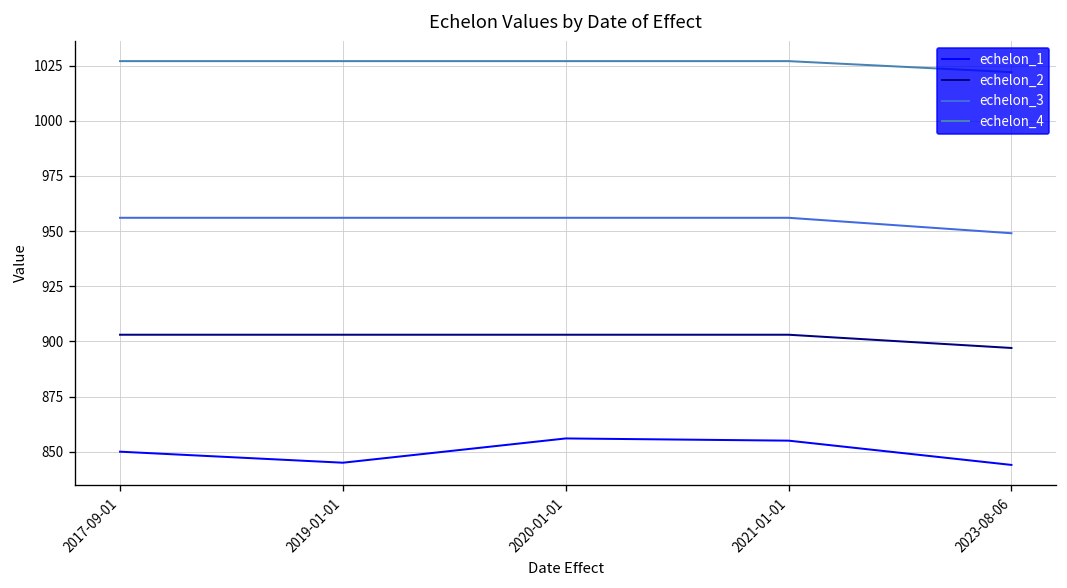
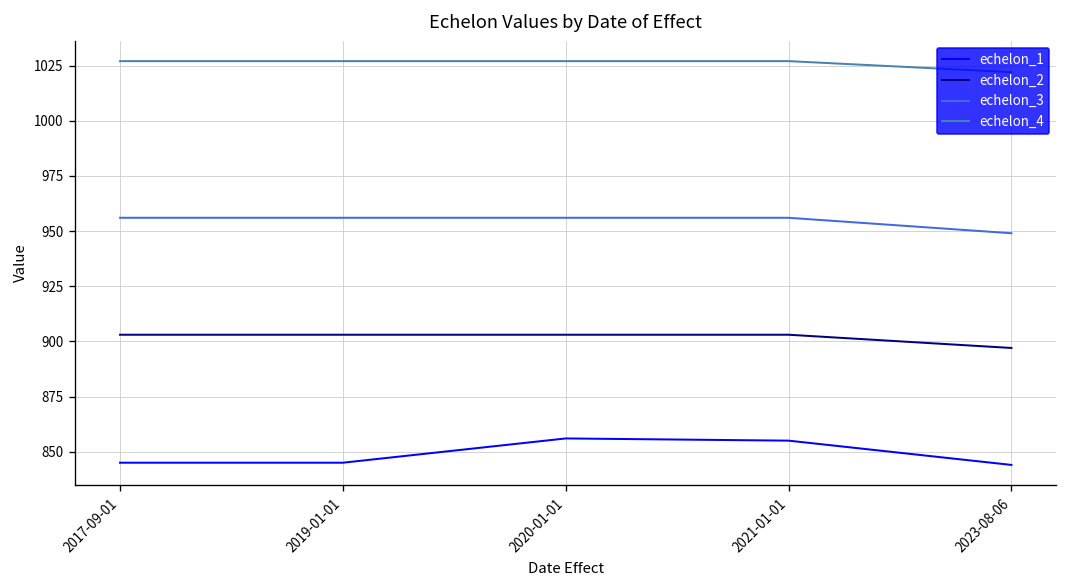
  {
    "echelon_1": {
-     "2017-09-01": 850,
+     "2017-09-01": 845,
      "2019-01-01": 845,
      "2020-01-01": 856,
      "2021-01-01": 855,
      "2023-08-06": 844
    },
    "echelon_2": {
      "2017-09-01": 903,
      "2019-01-01": 903,
      "2020-01-01": 903,
      "2021-01-01": 903,
      "2023-08-06": 897
    }
  }
